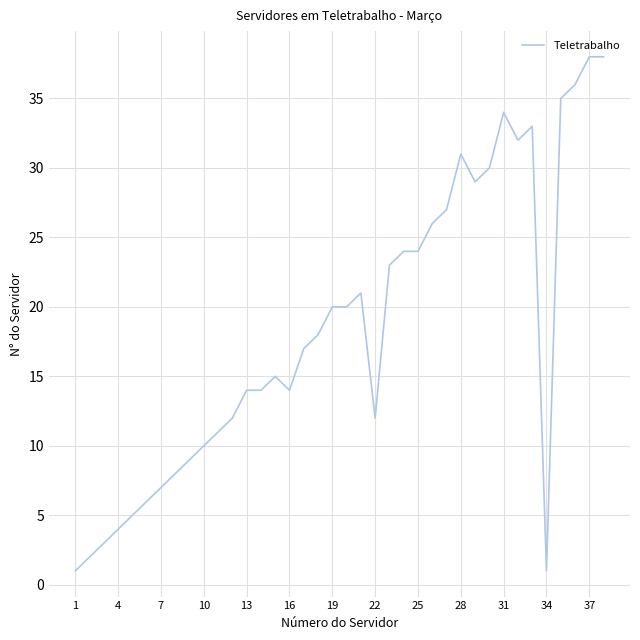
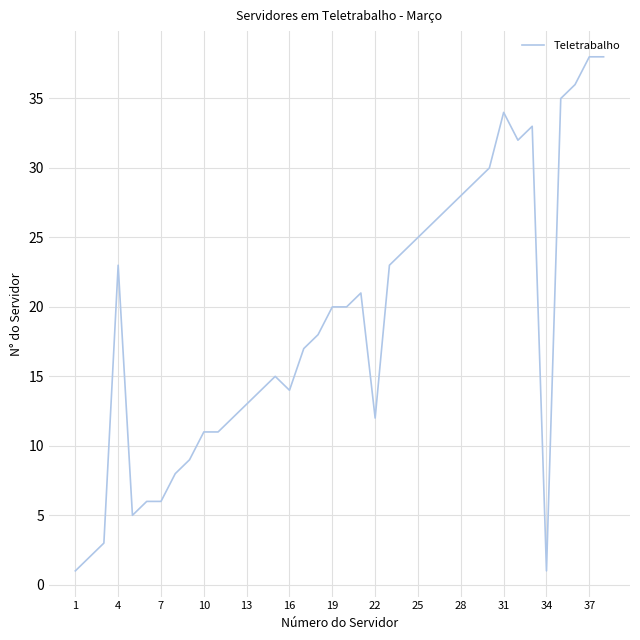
  {
    "1": 1,
-   "4": 4,
-   "7": 7,
-   "10": 10,
-   "13": 14,
+   "4": 23,
+   "7": 6,
+   "10": 11,
+   "13": 13,
    "16": 14,
    "19": 20,
    "22": 12,
-   "25": 24,
-   "28": 31,
+   "25": 25,
+   "28": 28,
    "31": 34,
    "34": 1,
    "37": 38
  }
